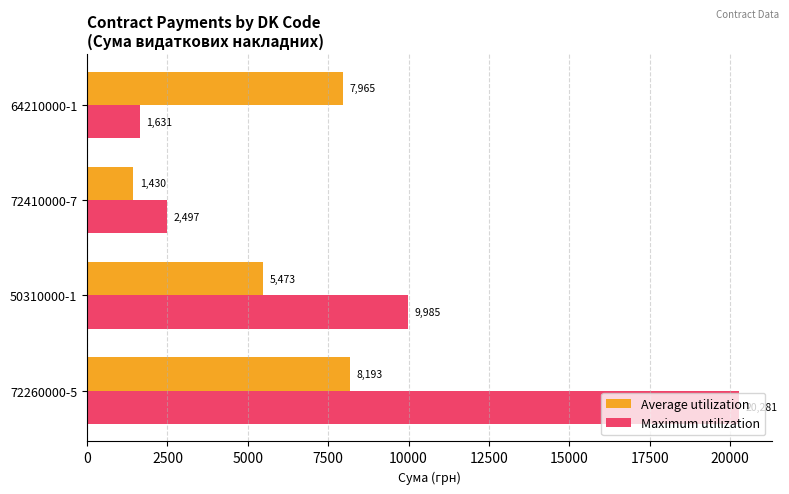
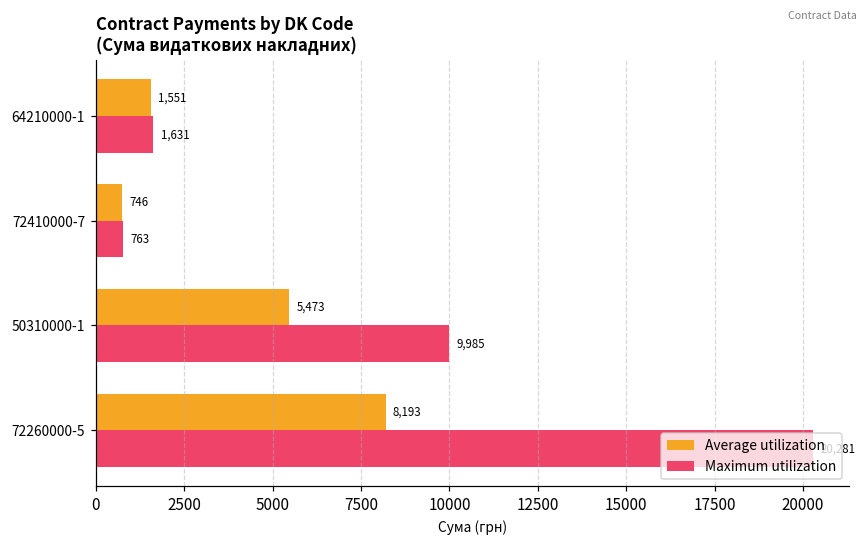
  {
    "Average utilization": {
-     "64210000-1": "7,965",
-     "72410000-7": "1,430",
+     "64210000-1": "1,551",
+     "72410000-7": "746",
      "50310000-1": "5,473",
      "72260000-5": "8,193"
    },
    "Maximum utilization": {
      "64210000-1": "1,631",
-     "72410000-7": "2,497",
+     "72410000-7": "763",
      "50310000-1": "9,985"
    }
  }
